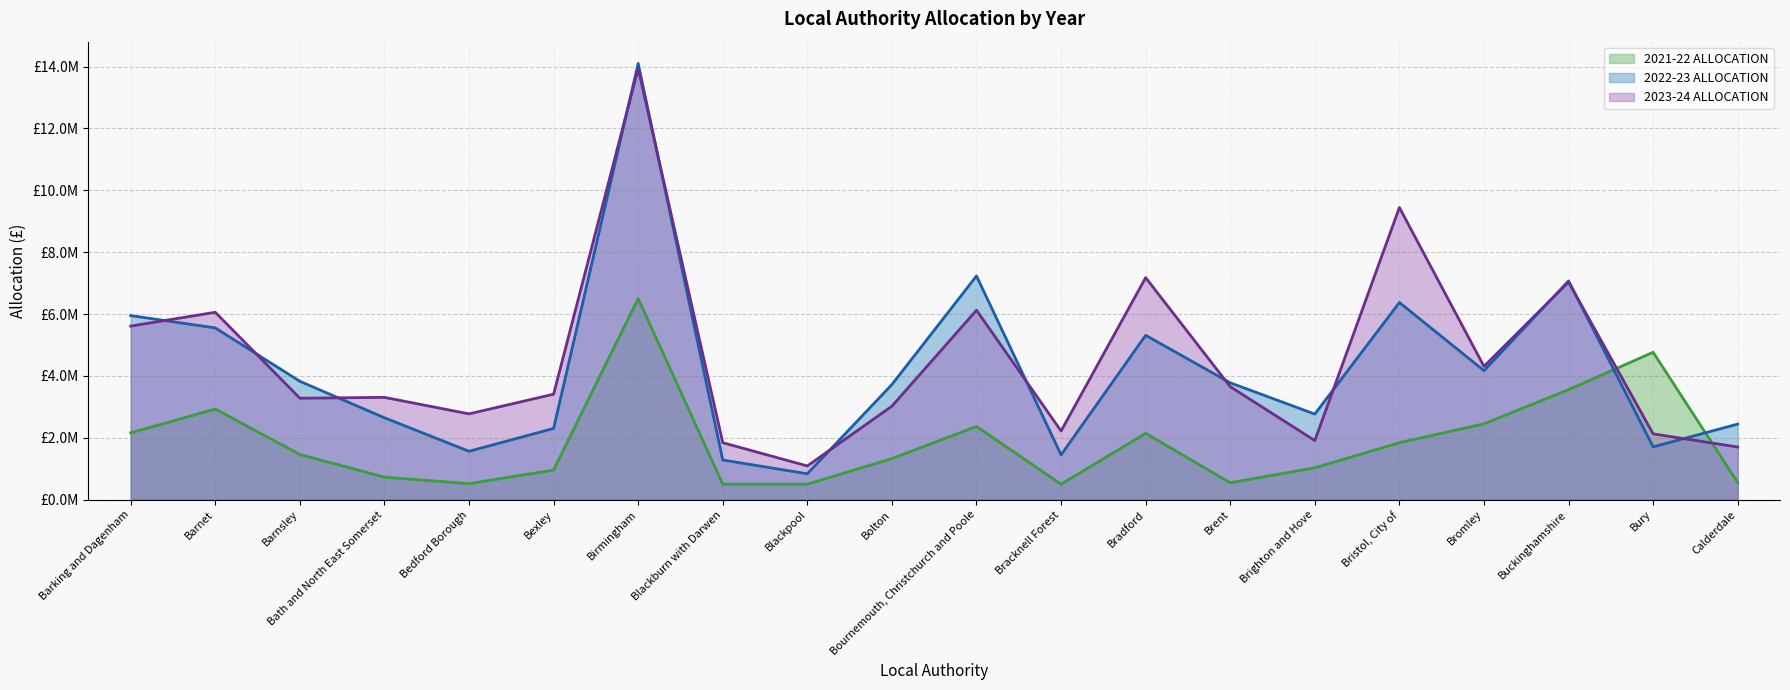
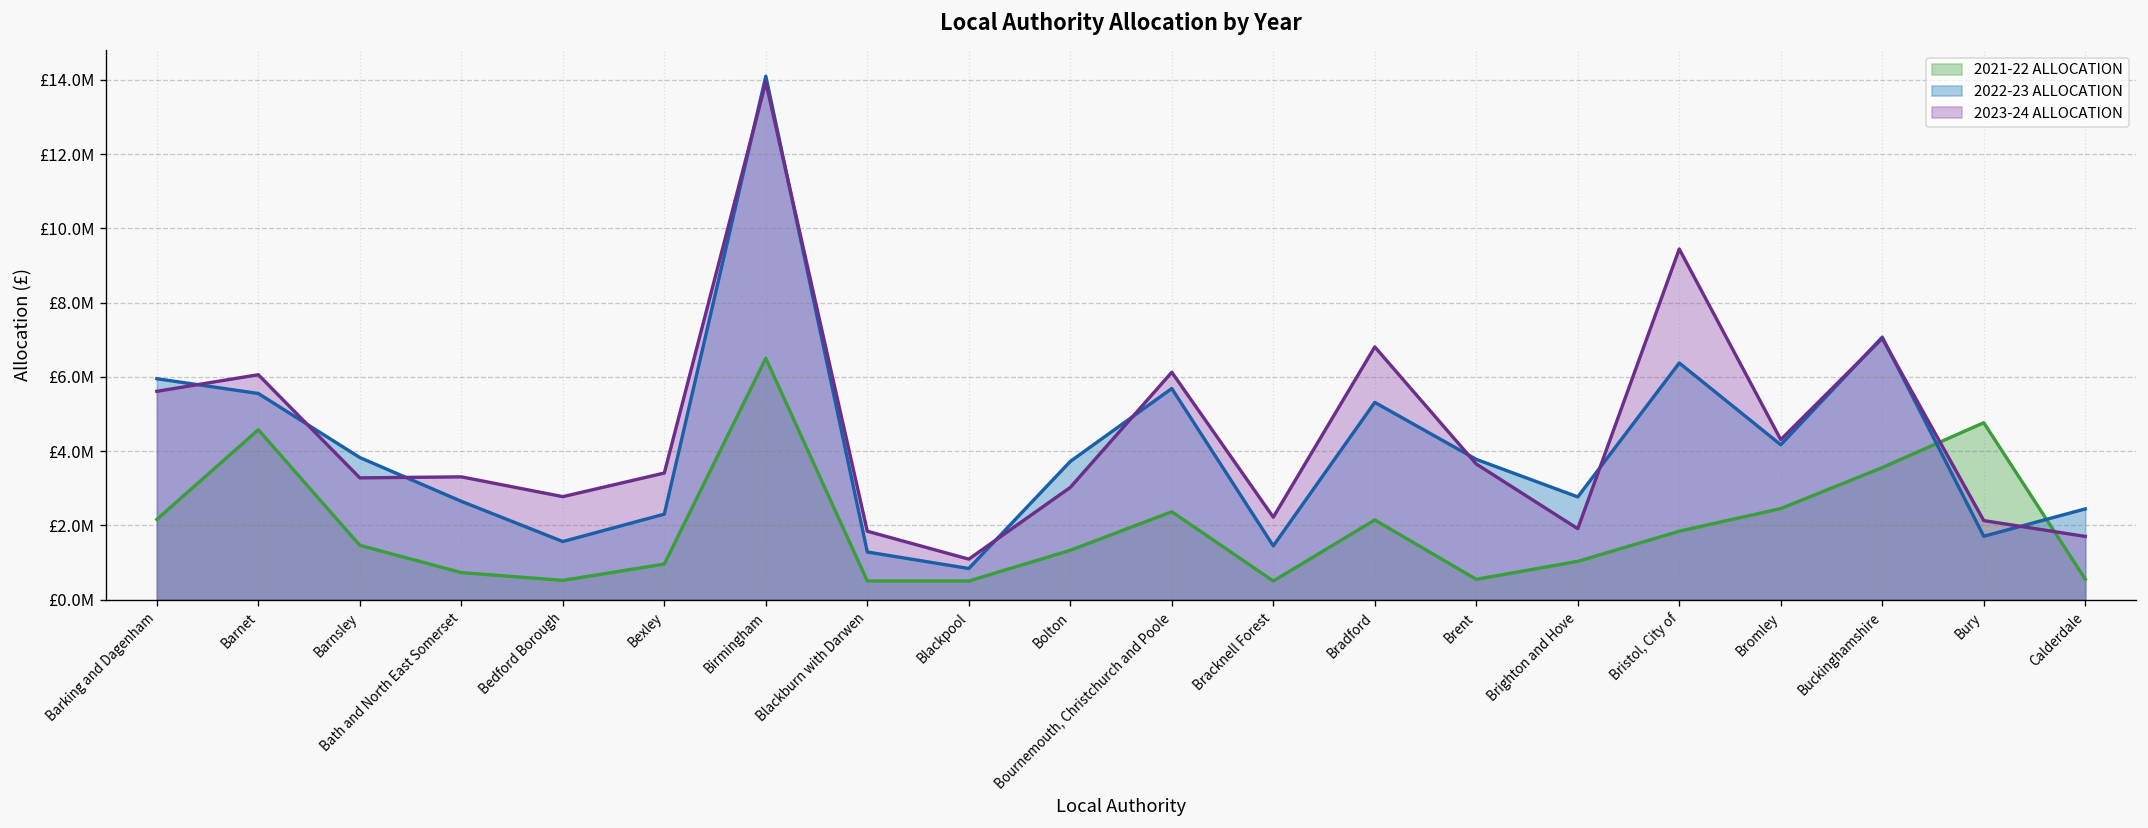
  {
    "2021-22 ALLOCATION": {
      "Barking and Dagenham": "£2200000",
-     "Barnet": "£2900000",
+     "Barnet": "£4600000",
      "Barnsley": "£1500000",
      "Bath and North East Somerset": "£700000",
      "Bedford Borough": "£500000",
      "Bexley": "£1000000",
      "Birmingham": "£6500000",
      "Blackburn with Darwen": "£500000",
      "Blackpool": "£500000",
      "Bolton": "£1300000",
      "Bournemouth, Christchurch and Poole": "£2400000",
      "Bracknell Forest": "£500000",
      "Bradford": "£2100000",
      "Brent": "£500000",
      "Brighton and Hove": "£1000000",
      "Bristol, City of": "£1800000",
      "Bromley": "£2500000",
      "Buckinghamshire": "£3600000",
      "Bury": "£4800000",
      "Calderdale": "£600000"
    },
    "2022-23 ALLOCATION": {
      "Barking and Dagenham": "£5900000",
      "Barnet": "£5600000",
      "Barnsley": "£3800000",
      "Bath and North East Somerset": "£2600000",
      "Bedford Borough": "£1600000",
      "Bexley": "£2300000",
      "Birmingham": "£14100000",
      "Blackburn with Darwen": "£1300000",
      "Blackpool": "£800000",
      "Bolton": "£3700000",
-     "Bournemouth, Christchurch and Poole": "£7200000",
+     "Bournemouth, Christchurch and Poole": "£5700000",
      "Bracknell Forest": "£1400000",
      "Bradford": "£5300000",
      "Brent": "£3800000",
      "Brighton and Hove": "£2800000",
      "Bristol, City of": "£6400000",
      "Bromley": "£4200000",
      "Bury": "£1700000",
      "Calderdale": "£2400000"
    },
    "2023-24 ALLOCATION": {
      "Barking and Dagenham": "£5600000",
      "Barnet": "£6100000",
      "Barnsley": "£3300000",
      "Bath and North East Somerset": "£3300000",
      "Bedford Borough": "£2800000",
      "Bexley": "£3400000",
      "Birmingham": "£13900000",
      "Blackburn with Darwen": "£1800000",
      "Blackpool": "£1100000",
      "Bolton": "£3000000",
      "Bournemouth, Christchurch and Poole": "£6100000",
      "Bracknell Forest": "£2200000",
-     "Bradford": "£7200000",
+     "Bradford": "£6800000",
      "Brent": "£3700000",
      "Brighton and Hove": "£1900000",
      "Bristol, City of": "£9400000",
      "Bromley": "£4300000",
      "Bury": "£2100000",
      "Calderdale": "£1700000"
    }
  }
